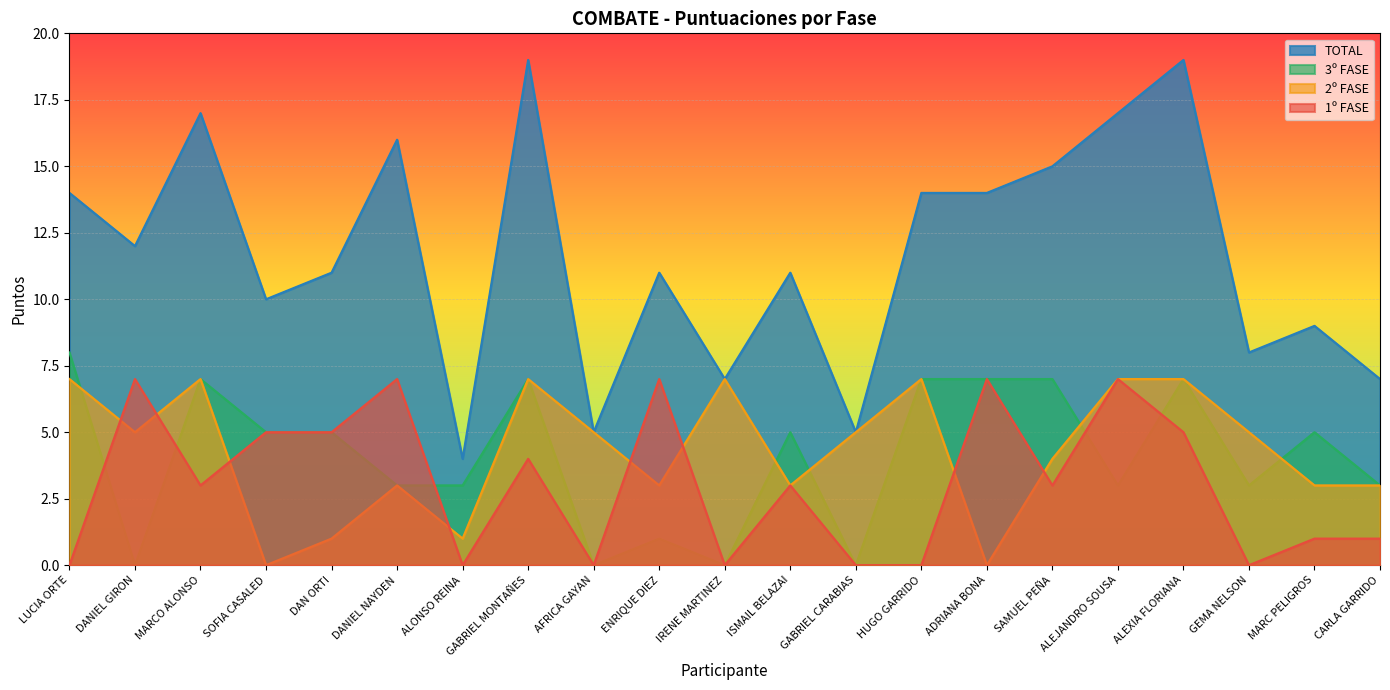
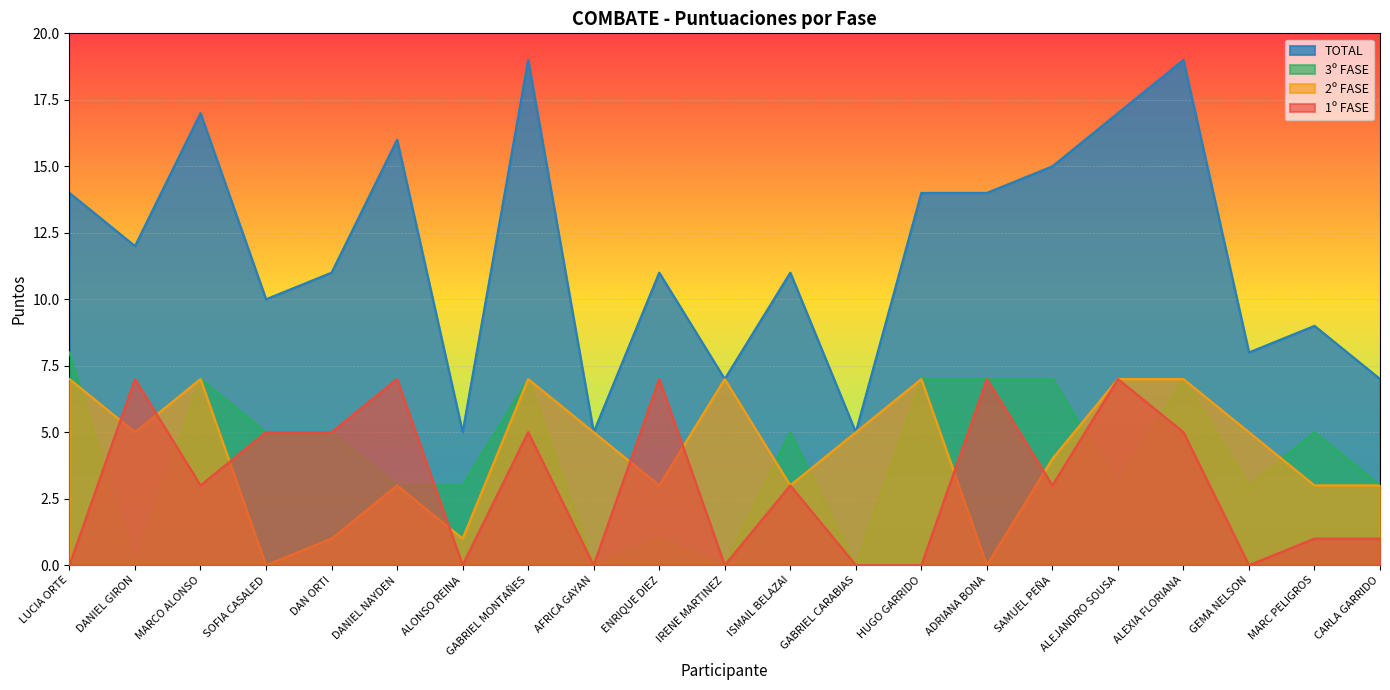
  {
    "TOTAL": {
      "LUCIA ORTE": 14,
      "DANIEL GIRON": 12,
      "MARCO ALONSO": 17,
      "SOFIA CASALED": 10,
      "DAN ORTI": 11,
      "DANIEL NAYDEN": 16,
-     "ALONSO REINA": 4,
+     "ALONSO REINA": 5,
      "GABRIEL MONTAÑES": 19,
      "ENRIQUE DIEZ": 11,
      "ISMAIL BELAZAI": 11,
      "HUGO GARRIDO": 14,
      "ADRIANA BONA": 14,
      "SAMUEL PEÑA": 15,
      "ALEJANDRO SOUSA": 17,
      "ALEXIA FLORIANA": 19,
      "GEMA NELSON": 8,
      "MARC PELIGROS": 9,
      "CARLA GARRIDO": 7
    },
    "3º FASE": {
      "LUCIA ORTE": 8,
      "DANIEL GIRON": 0,
      "ALONSO REINA": 3,
      "ENRIQUE DIEZ": 1,
      "ISMAIL BELAZAI": 5,
      "SAMUEL PEÑA": 7,
      "ALEJANDRO SOUSA": 3,
      "GEMA NELSON": 3,
      "MARC PELIGROS": 5
    },
    "2º FASE": {
      "LUCIA ORTE": 7,
      "DANIEL GIRON": 5,
      "SOFIA CASALED": 0,
      "DAN ORTI": 1,
      "ALONSO REINA": 1,
      "ENRIQUE DIEZ": 3,
      "ADRIANA BONA": 0,
      "SAMUEL PEÑA": 4,
      "GEMA NELSON": 5,
      "MARC PELIGROS": 3
    },
    "1º FASE": {
      "LUCIA ORTE": 0,
      "DANIEL GIRON": 7,
      "MARCO ALONSO": 3,
      "DANIEL NAYDEN": 7,
      "ALONSO REINA": 0,
-     "GABRIEL MONTAÑES": 4,
+     "GABRIEL MONTAÑES": 5,
      "ENRIQUE DIEZ": 7,
      "HUGO GARRIDO": 0,
      "SAMUEL PEÑA": 3,
      "ALEXIA FLORIANA": 5,
      "GEMA NELSON": 0,
      "MARC PELIGROS": 1,
      "CARLA GARRIDO": 1
    }
  }
